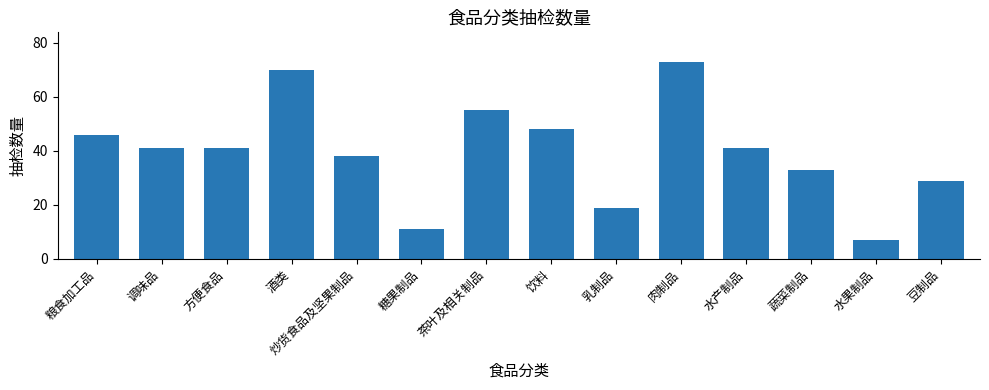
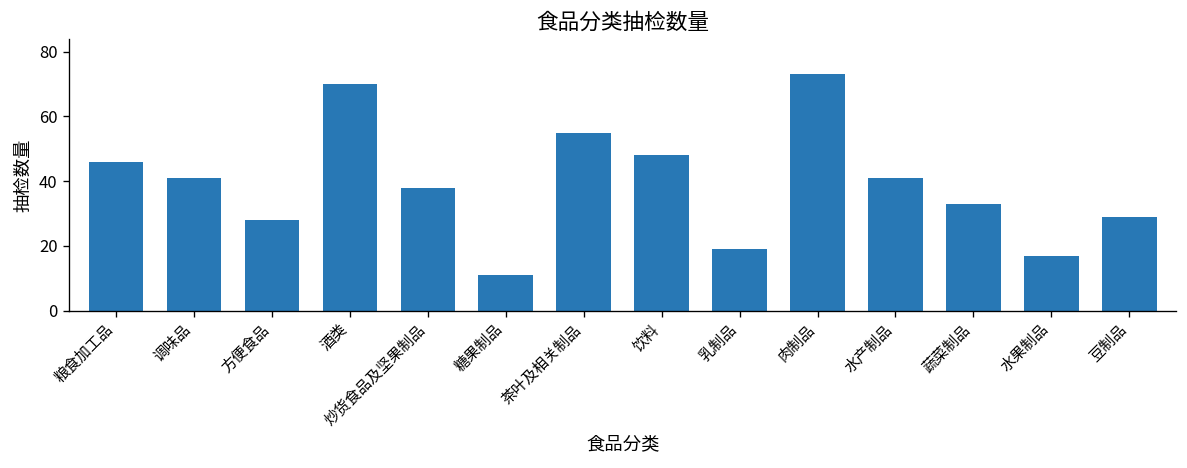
  {
    "粮食加工品": 46,
    "调味品": 41,
-   "方便食品": 41,
+   "方便食品": 28,
    "酒类": 70,
    "炒货食品及坚果制品": 38,
    "糖果制品": 11,
    "茶叶及相关制品": 55,
    "饮料": 48,
    "乳制品": 19,
    "肉制品": 73,
    "水产制品": 41,
    "蔬菜制品": 33,
-   "水果制品": 7,
+   "水果制品": 17,
    "豆制品": 29
  }
